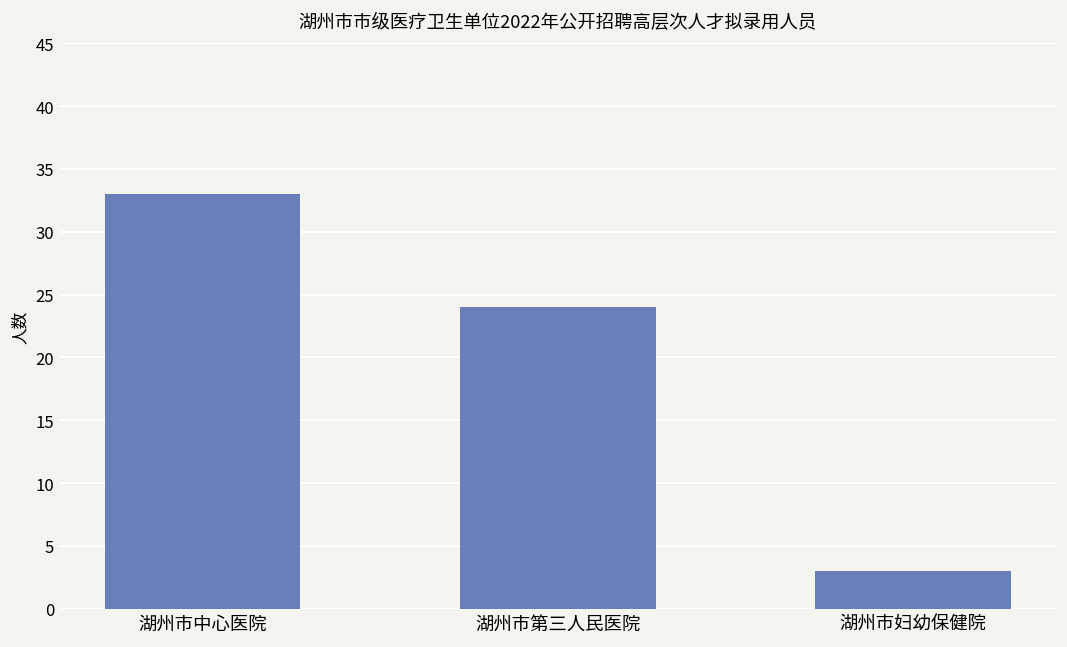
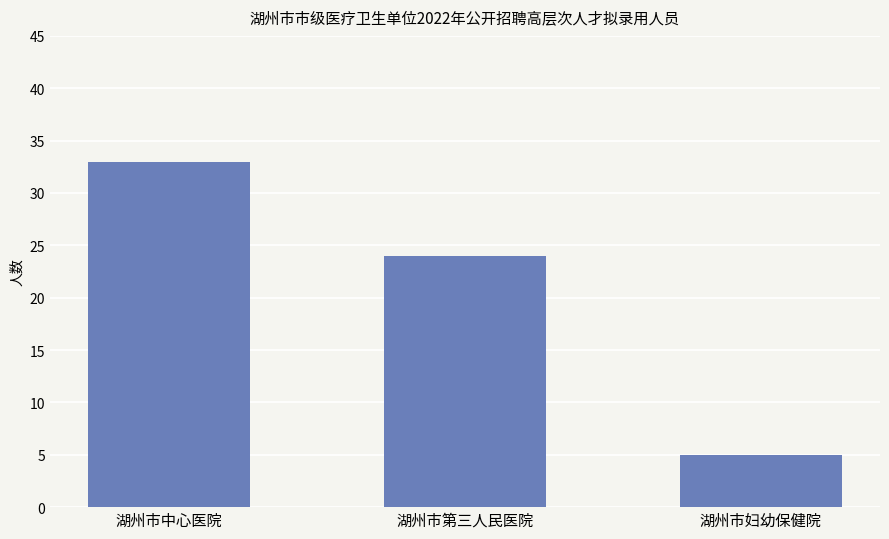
  {
    "湖州市中心医院": 33,
    "湖州市第三人民医院": 24,
-   "湖州市妇幼保健院": 3
+   "湖州市妇幼保健院": 5
  }
